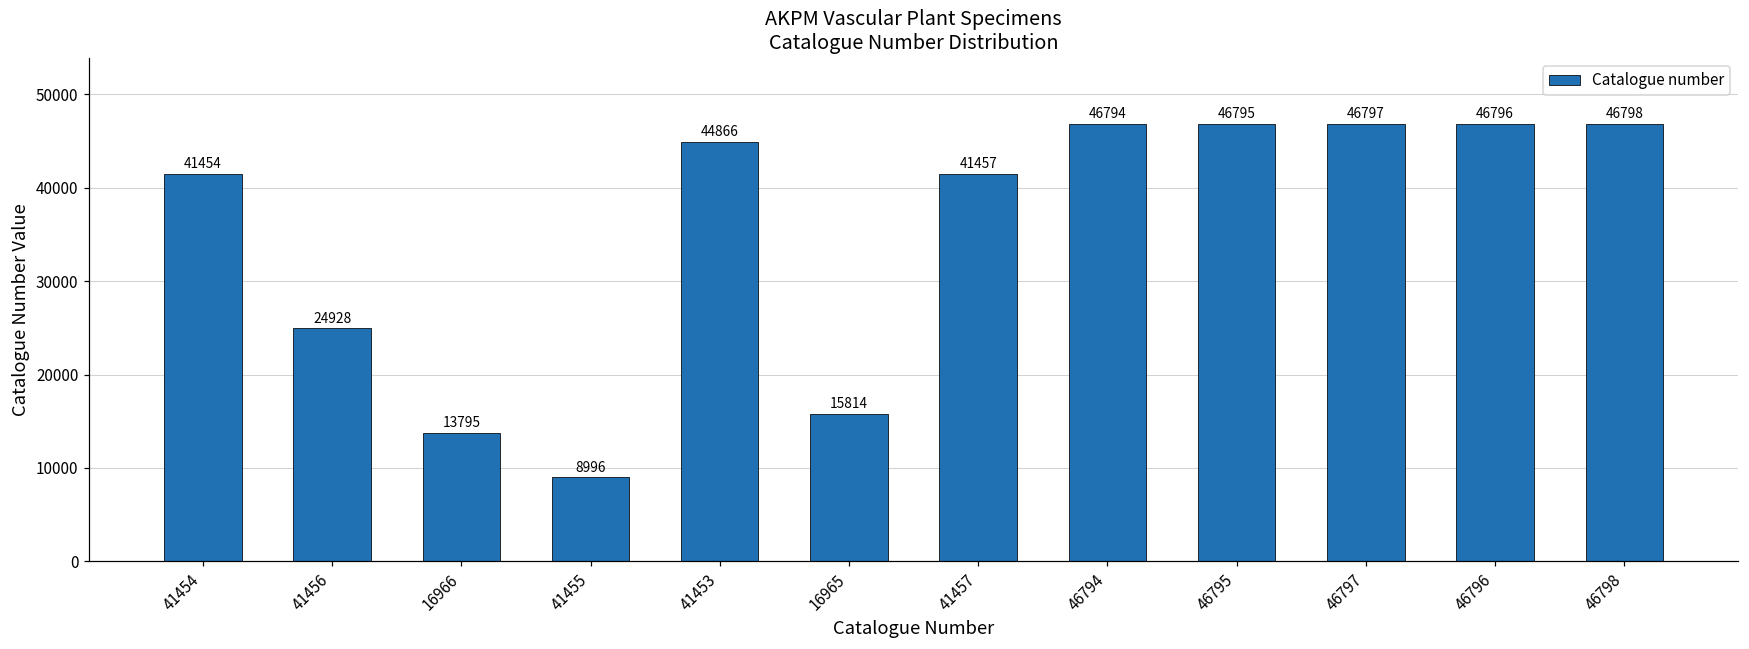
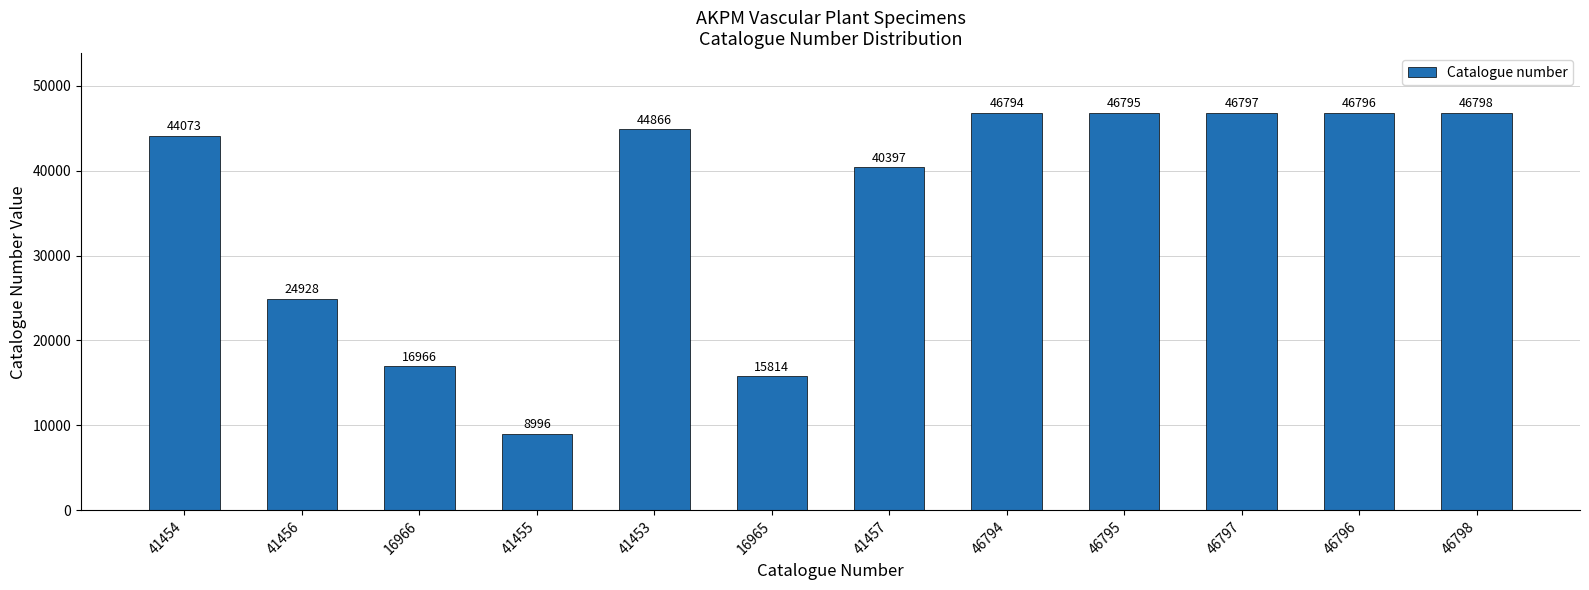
  {
-   "41454": 41454,
+   "41454": 44073,
    "41456": 24928,
-   "16966": 13795,
+   "16966": 16966,
    "41455": 8996,
    "41453": 44866,
    "16965": 15814,
-   "41457": 41457,
+   "41457": 40397,
    "46794": 46794,
    "46795": 46795,
    "46797": 46797,
    "46796": 46796,
    "46798": 46798
  }
